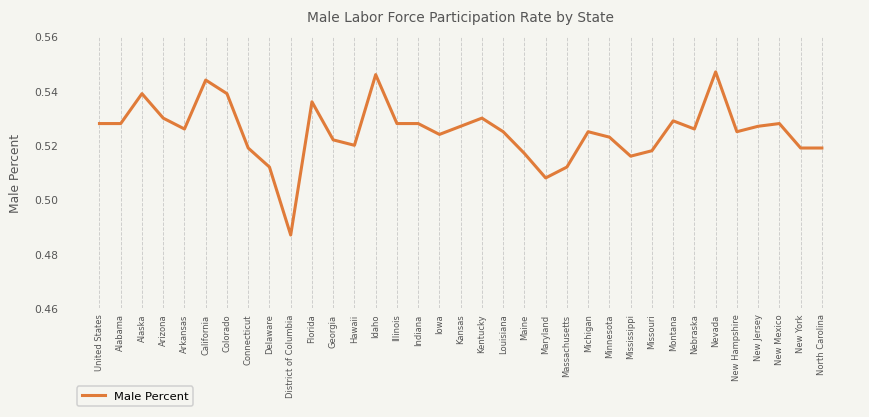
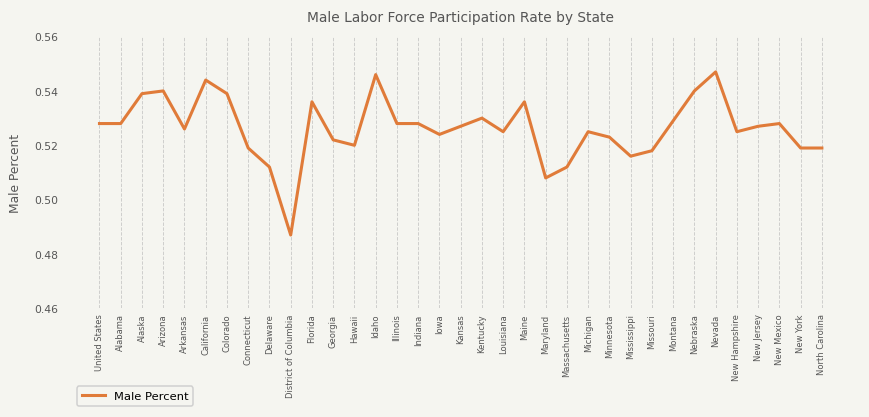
  {
    "United States": 0.528,
    "Alabama": 0.528,
    "Alaska": 0.539,
-   "Arizona": 0.53,
+   "Arizona": 0.54,
    "Arkansas": 0.526,
    "California": 0.544,
    "Colorado": 0.539,
    "Connecticut": 0.519,
    "Delaware": 0.512,
    "District of Columbia": 0.487,
    "Florida": 0.536,
    "Georgia": 0.522,
    "Hawaii": 0.520,
    "Idaho": 0.546,
    "Illinois": 0.528,
    "Indiana": 0.528,
    "Iowa": 0.524,
    "Kansas": 0.527,
    "Kentucky": 0.530,
    "Louisiana": 0.525,
-   "Maine": 0.517,
+   "Maine": 0.536,
    "Maryland": 0.508,
    "Massachusetts": 0.512,
    "Michigan": 0.525,
    "Minnesota": 0.523,
    "Mississippi": 0.516,
    "Missouri": 0.518,
    "Montana": 0.529,
-   "Nebraska": 0.526,
+   "Nebraska": 0.540,
    "Nevada": 0.547,
    "New Hampshire": 0.525,
    "New Jersey": 0.527,
    "New Mexico": 0.528,
    "New York": 0.519,
    "North Carolina": 0.519
  }
